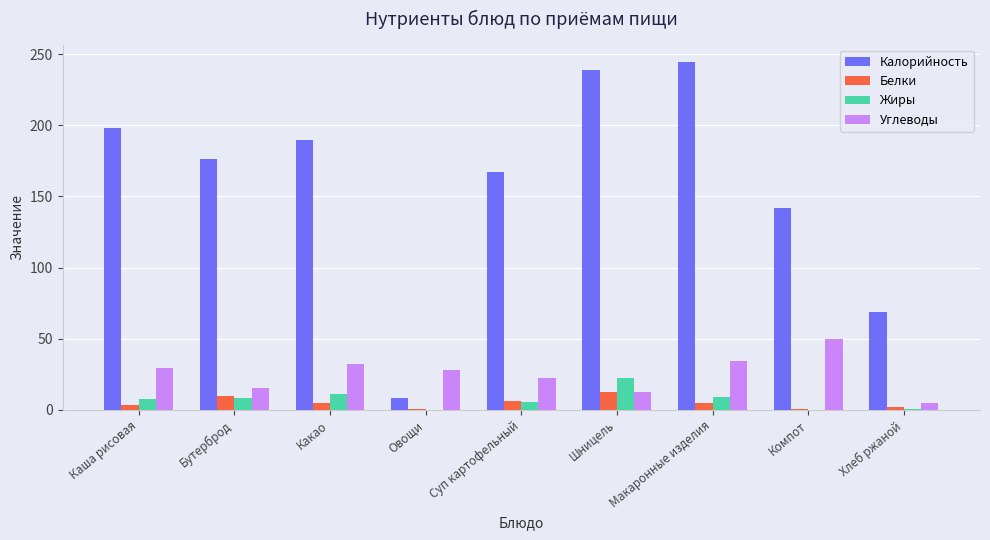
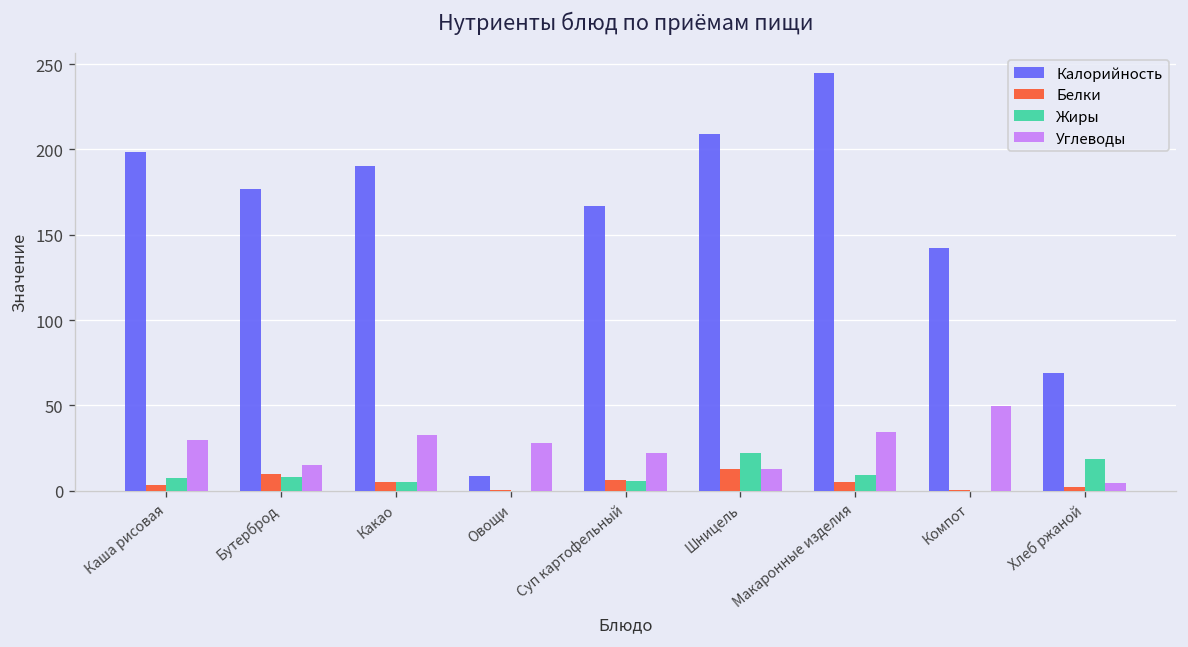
  {
    "Калорийность": {
      "Каша рисовая": 198,
      "Бутерброд": 177,
      "Какао": 190,
      "Овощи": 8,
      "Суп картофельный": 167,
-     "Шницель": 239,
+     "Шницель": 209,
      "Макаронные изделия": 245,
      "Компот": 142,
      "Хлеб ржаной": 69
    },
    "Белки": {
      "Каша рисовая": 3,
      "Бутерброд": 10,
      "Какао": 5,
      "Суп картофельный": 6,
      "Шницель": 13,
      "Макаронные изделия": 5,
      "Хлеб ржаной": 2
    },
    "Жиры": {
      "Каша рисовая": 7,
      "Бутерброд": 8,
-     "Какао": 11,
+     "Какао": 5,
      "Суп картофельный": 6,
      "Шницель": 22,
      "Макаронные изделия": 9,
      "Компот": 0,
-     "Хлеб ржаной": 0
+     "Хлеб ржаной": 19
    },
    "Углеводы": {
      "Каша рисовая": 30,
      "Бутерброд": 15,
      "Какао": 33,
      "Овощи": 28,
      "Суп картофельный": 22,
      "Шницель": 13,
      "Макаронные изделия": 34,
      "Компот": 50,
      "Хлеб ржаной": 5
    }
  }
